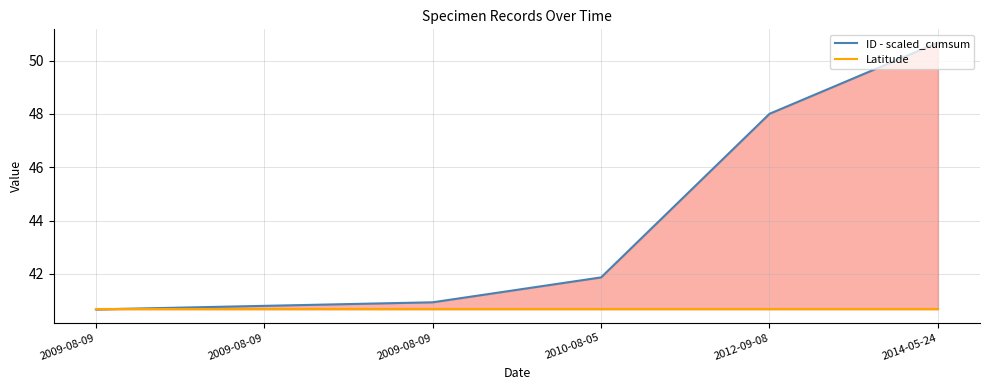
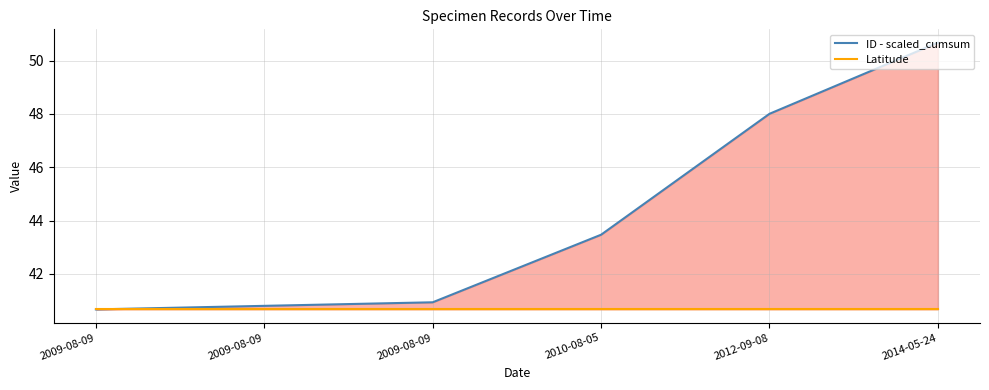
  {
    "ID - scaled_cumsum": {
-     "2010-08-05": 41.9,
+     "2010-08-05": 43.5,
      "2012-09-08": 48.0
    },
    "Latitude": {
      "2010-08-05": 40.7,
      "2012-09-08": 40.7,
      "2014-05-24": 40.7
    }
  }
